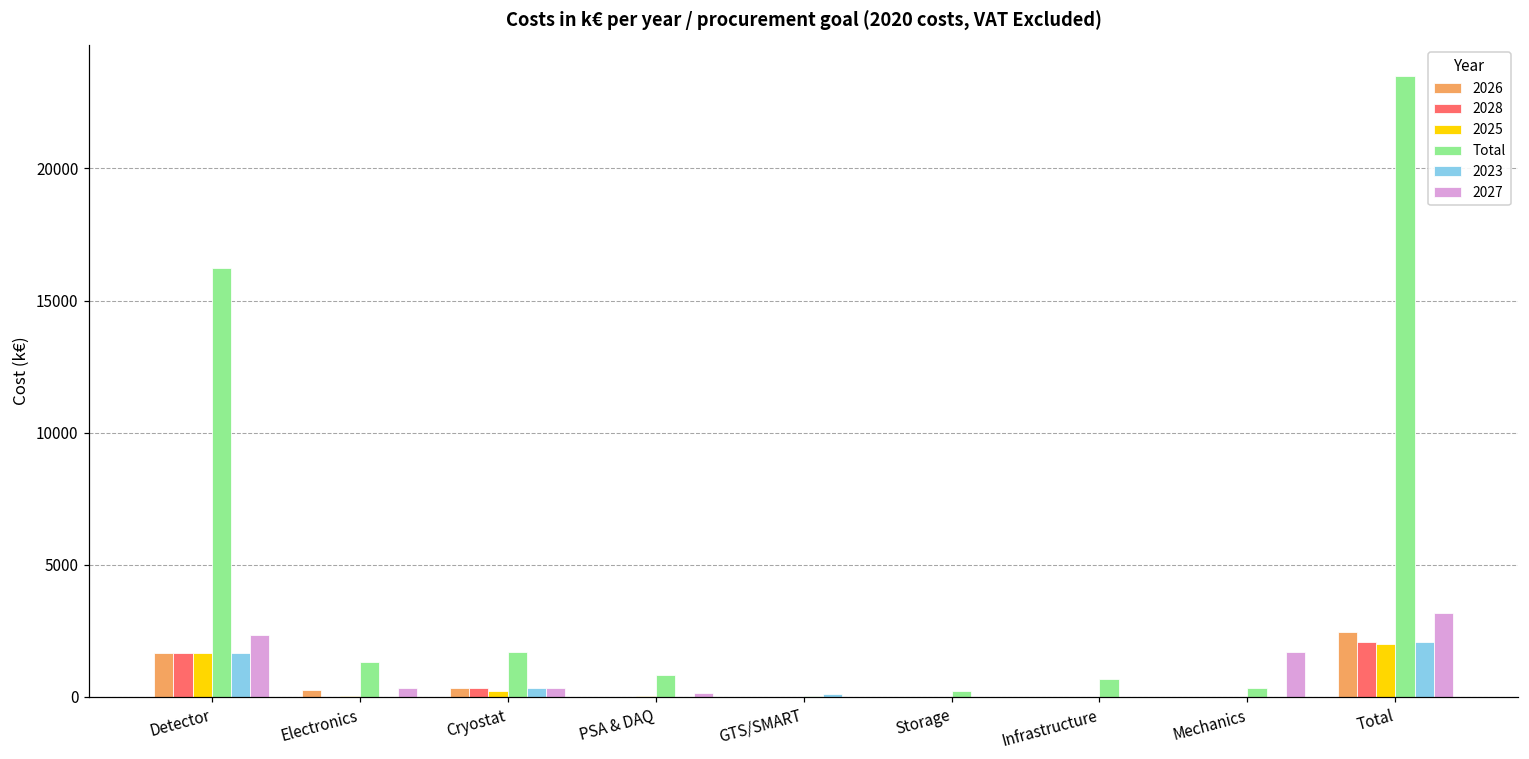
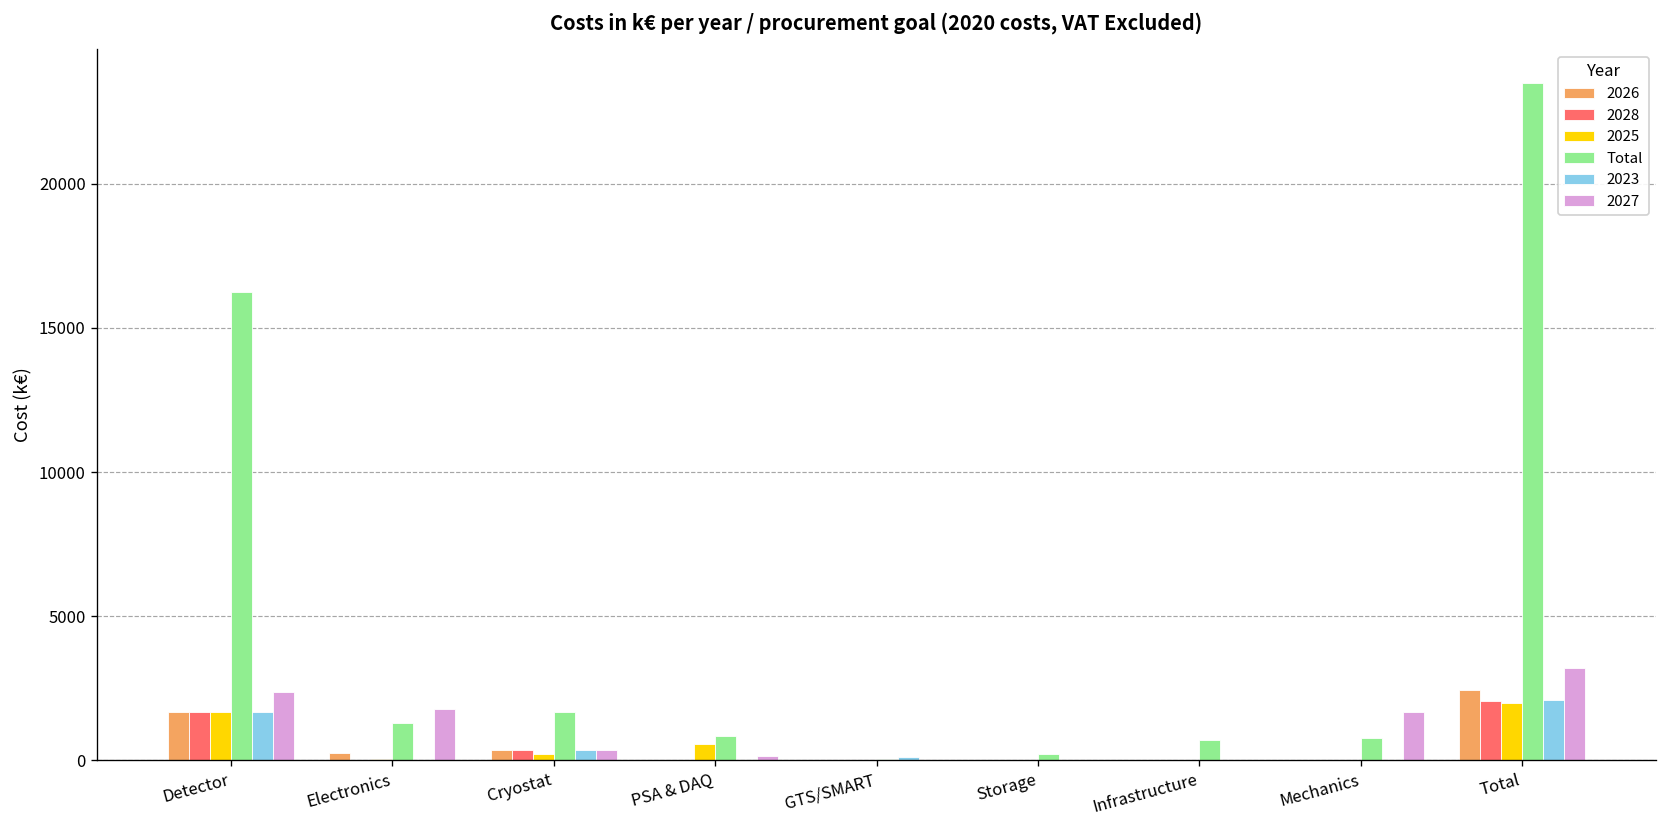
  {
    "2025": {
      "Detector": 1700,
      "Cryostat": 200,
-     "PSA & DAQ": 0,
+     "PSA & DAQ": 600,
      "GTS/SMART": 0,
      "Storage": 0,
      "Infrastructure": 0,
      "Mechanics": 0,
      "Total": 2000
    },
    "Total": {
      "Detector": 16200,
      "Electronics": 1300,
      "Cryostat": 1700,
      "PSA & DAQ": 800,
      "Storage": 200,
      "Infrastructure": 700,
-     "Mechanics": 300,
+     "Mechanics": 800,
      "Total": 23500
    },
    "2023": {
      "Detector": 1700,
      "Electronics": 0,
      "Cryostat": 300,
      "PSA & DAQ": 0,
      "Storage": 0,
      "Infrastructure": 0,
      "Mechanics": 0,
      "Total": 2100
    },
    "2027": {
      "Detector": 2400,
-     "Electronics": 300,
+     "Electronics": 1800,
      "Cryostat": 300,
      "PSA & DAQ": 100,
      "GTS/SMART": 0,
      "Storage": 0,
      "Infrastructure": 0,
      "Mechanics": 1700,
      "Total": 3200
    }
  }
